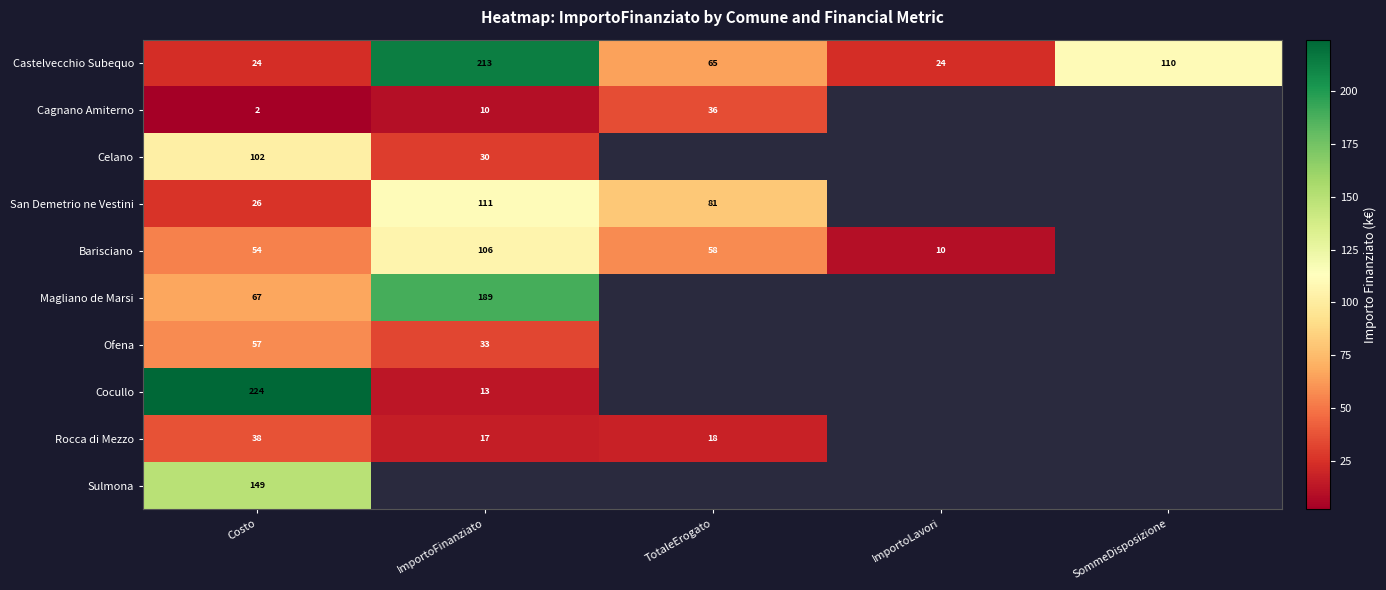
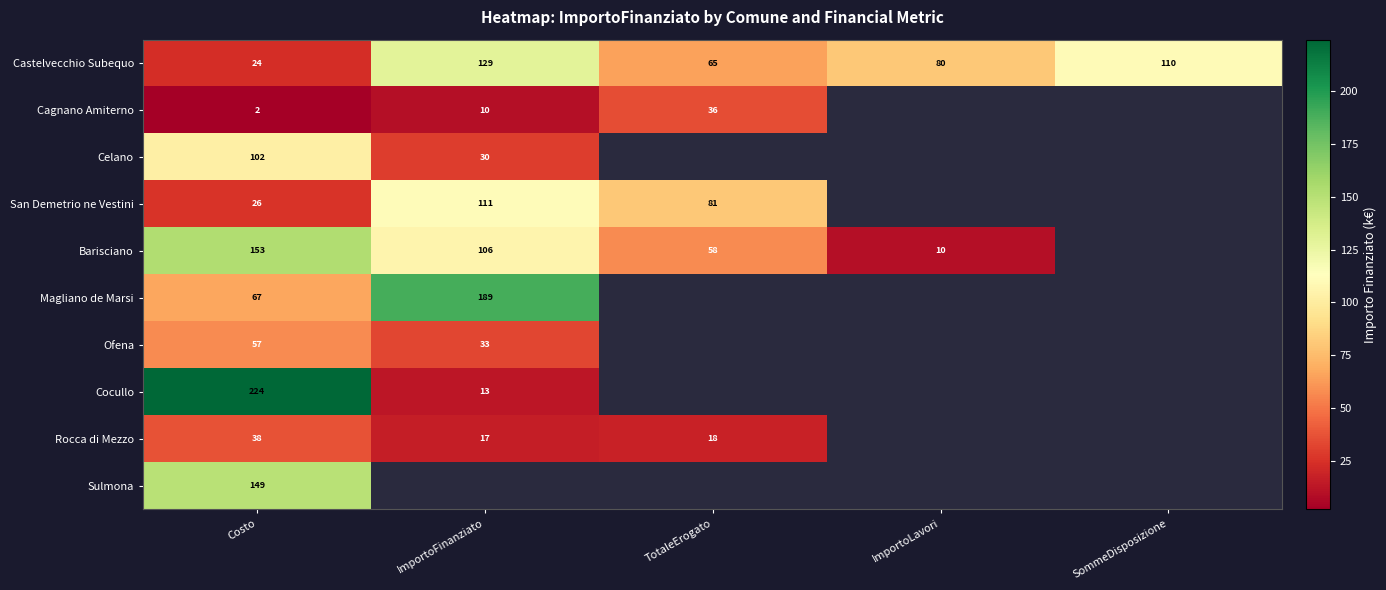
  {
    "Castelvecchio Subequo": {
      "Costo": 24,
-     "ImportoFinanziato": 213,
+     "ImportoFinanziato": 129,
      "TotaleErogato": 65,
-     "ImportoLavori": 24,
+     "ImportoLavori": 80,
      "SommeDisposizione": 110
    },
    "Cagnano Amiterno": {
      "Costo": 2,
      "ImportoFinanziato": 10,
      "TotaleErogato": 36
    },
    "Celano": {
      "Costo": 102,
      "ImportoFinanziato": 30
    },
    "San Demetrio ne Vestini": {
      "Costo": 26,
      "ImportoFinanziato": 111,
      "TotaleErogato": 81
    },
    "Barisciano": {
-     "Costo": 54,
+     "Costo": 153,
      "ImportoFinanziato": 106,
      "TotaleErogato": 58,
      "ImportoLavori": 10
    },
    "Magliano de Marsi": {
      "Costo": 67,
      "ImportoFinanziato": 189
    },
    "Ofena": {
      "Costo": 57,
      "ImportoFinanziato": 33
    },
    "Cocullo": {
      "Costo": 224,
      "ImportoFinanziato": 13
    },
    "Rocca di Mezzo": {
      "Costo": 38,
      "ImportoFinanziato": 17,
      "TotaleErogato": 18
    },
    "Sulmona": {
      "Costo": 149
    }
  }
